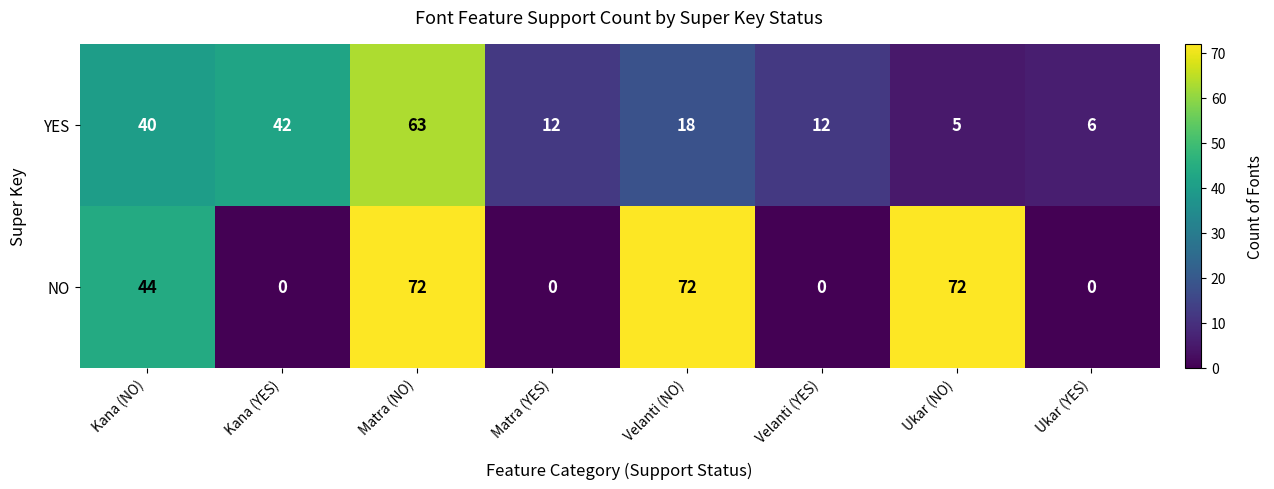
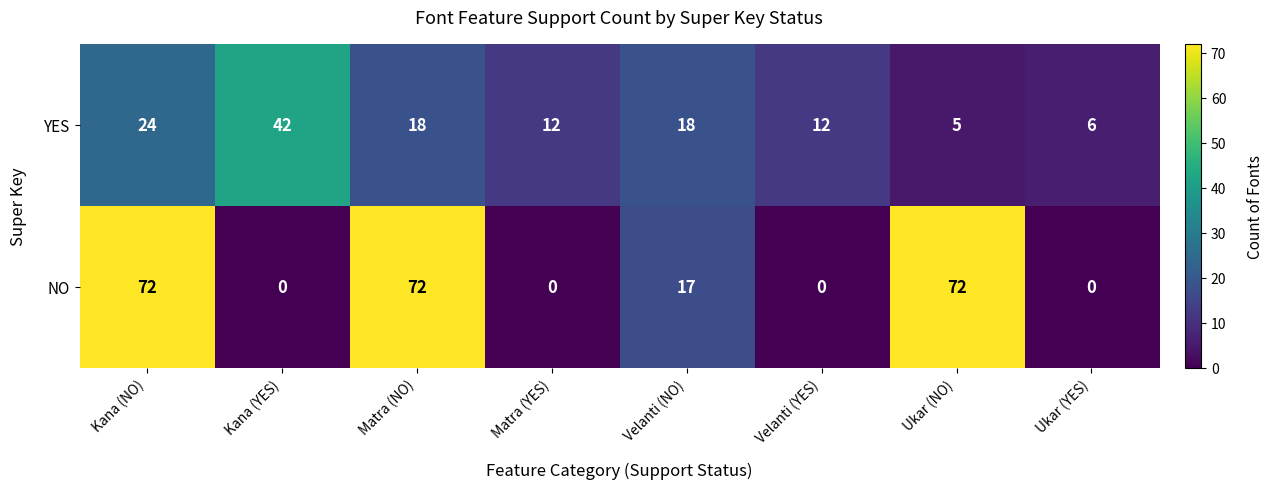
  {
    "YES": {
-     "Kana (NO)": 40,
+     "Kana (NO)": 24,
      "Kana (YES)": 42,
-     "Matra (NO)": 63,
+     "Matra (NO)": 18,
      "Matra (YES)": 12,
      "Velanti (NO)": 18,
      "Velanti (YES)": 12,
      "Ukar (NO)": 5,
      "Ukar (YES)": 6
    },
    "NO": {
-     "Kana (NO)": 44,
+     "Kana (NO)": 72,
      "Kana (YES)": 0,
      "Matra (NO)": 72,
      "Matra (YES)": 0,
-     "Velanti (NO)": 72,
+     "Velanti (NO)": 17,
      "Velanti (YES)": 0,
      "Ukar (NO)": 72,
      "Ukar (YES)": 0
    }
  }
